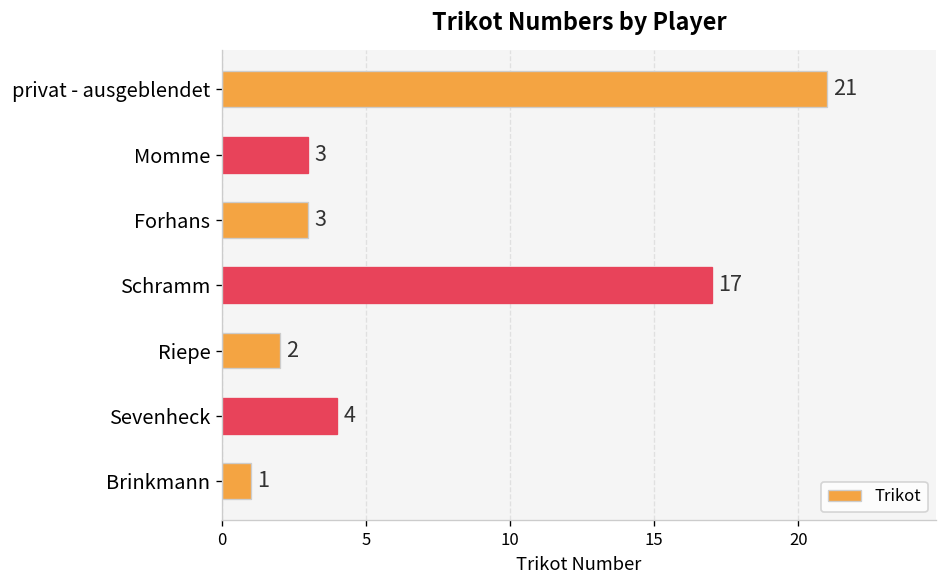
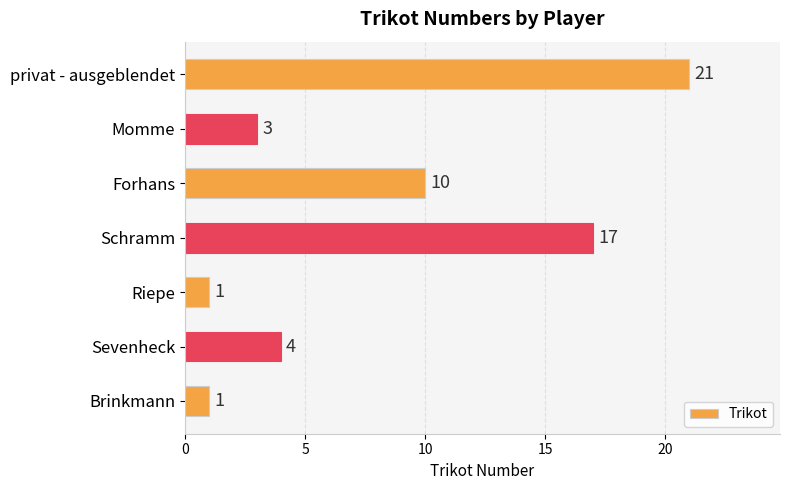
  {
    "privat - ausgeblendet": 21,
    "Momme": 3,
-   "Forhans": 3,
+   "Forhans": 10,
    "Schramm": 17,
-   "Riepe": 2,
+   "Riepe": 1,
    "Sevenheck": 4,
    "Brinkmann": 1
  }
